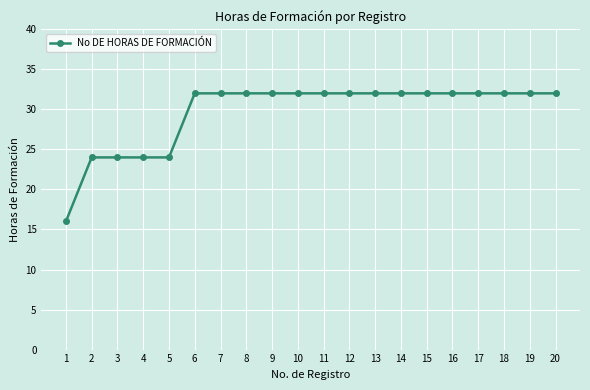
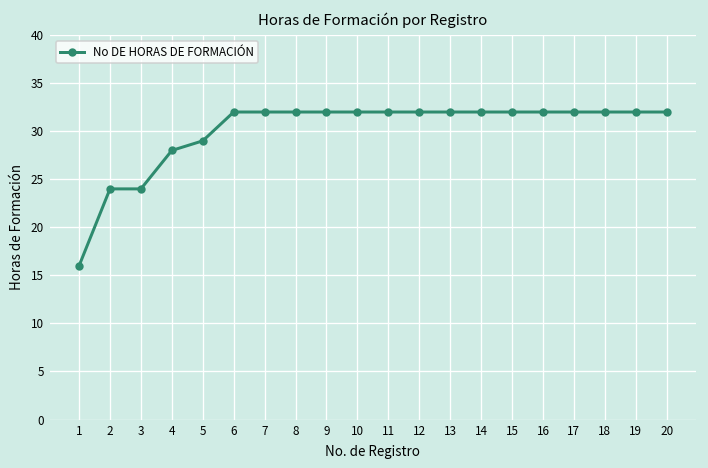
  {
    "1": 16,
    "2": 24,
    "3": 24,
-   "4": 24,
-   "5": 24,
+   "4": 28,
+   "5": 29,
    "6": 32,
    "7": 32,
    "8": 32,
    "9": 32,
    "10": 32,
    "11": 32,
    "12": 32,
    "13": 32,
    "14": 32,
    "15": 32,
    "16": 32,
    "17": 32,
    "18": 32,
    "19": 32,
    "20": 32
  }
